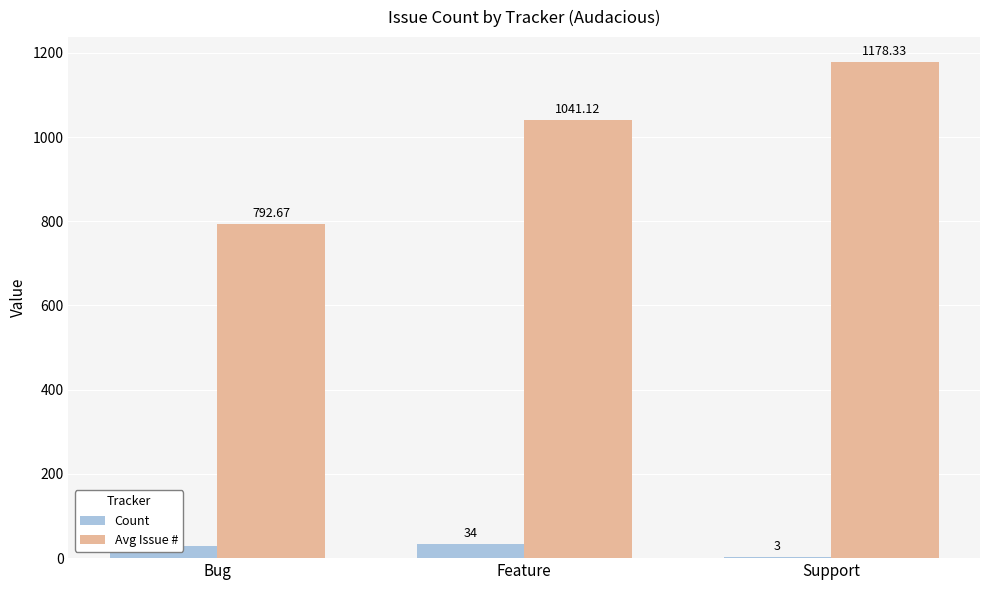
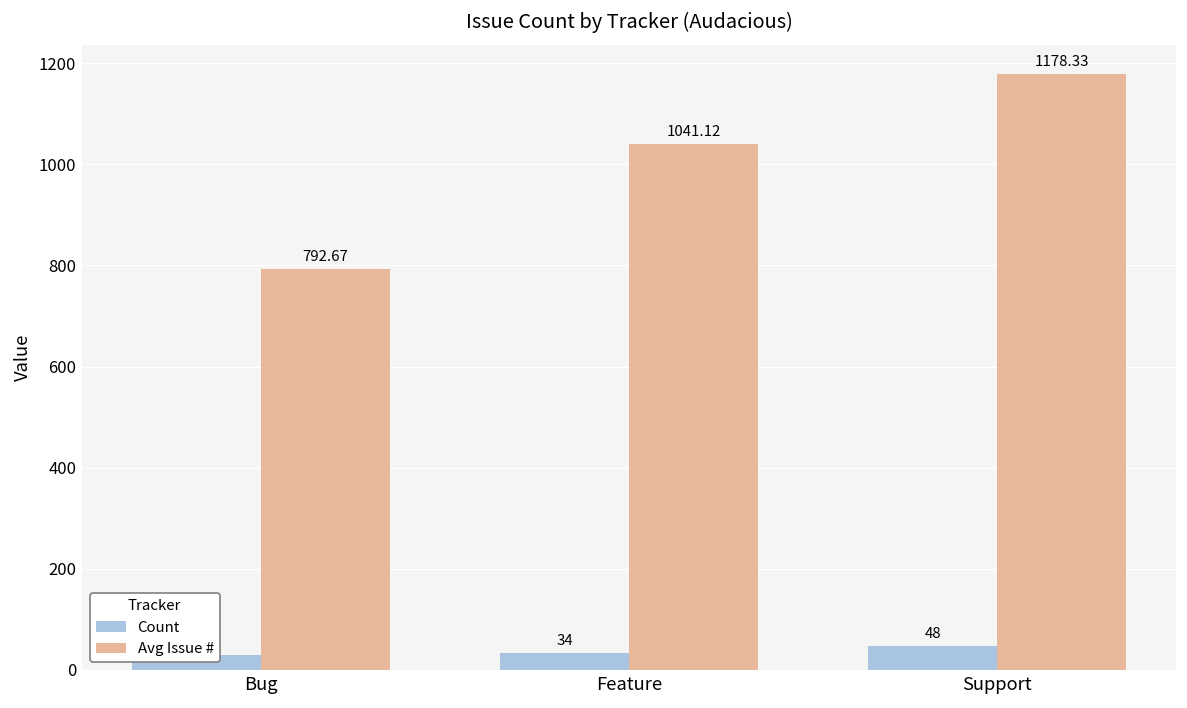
  {
    "Count": {
      "Feature": 34,
-     "Support": 3
+     "Support": 48
    },
    "Avg Issue #": {
      "Bug": 792.67,
      "Feature": 1041.12,
      "Support": 1178.33
    }
  }
